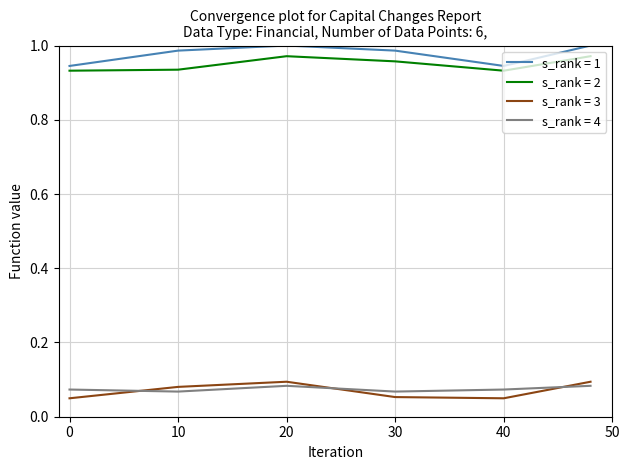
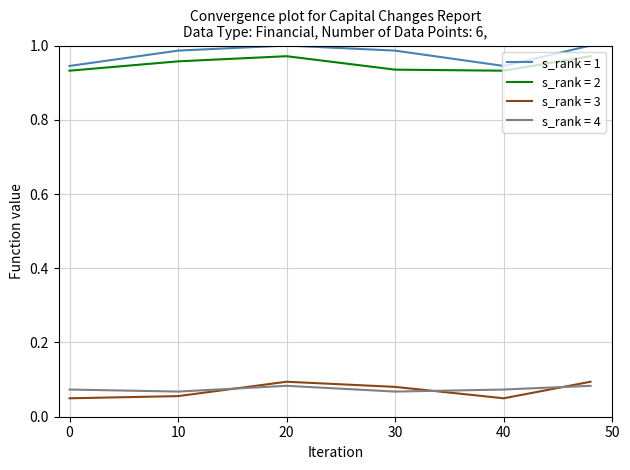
  {
    "s_rank = 1": {
      "0": 0.95,
      "10": 0.99,
      "20": 1.00,
      "30": 0.99
    },
    "s_rank = 2": {
      "0": 0.93,
-     "10": 0.93,
+     "10": 0.96,
      "20": 0.97,
-     "30": 0.96
+     "30": 0.94
    },
    "s_rank = 3": {
      "0": 0.05,
-     "10": 0.08,
+     "10": 0.06,
      "20": 0.09,
-     "30": 0.05,
+     "30": 0.08,
      "40": 0.05
    },
    "s_rank = 4": {
      "0": 0.07,
      "10": 0.07,
      "20": 0.08,
      "30": 0.07,
      "40": 0.07
    }
  }
